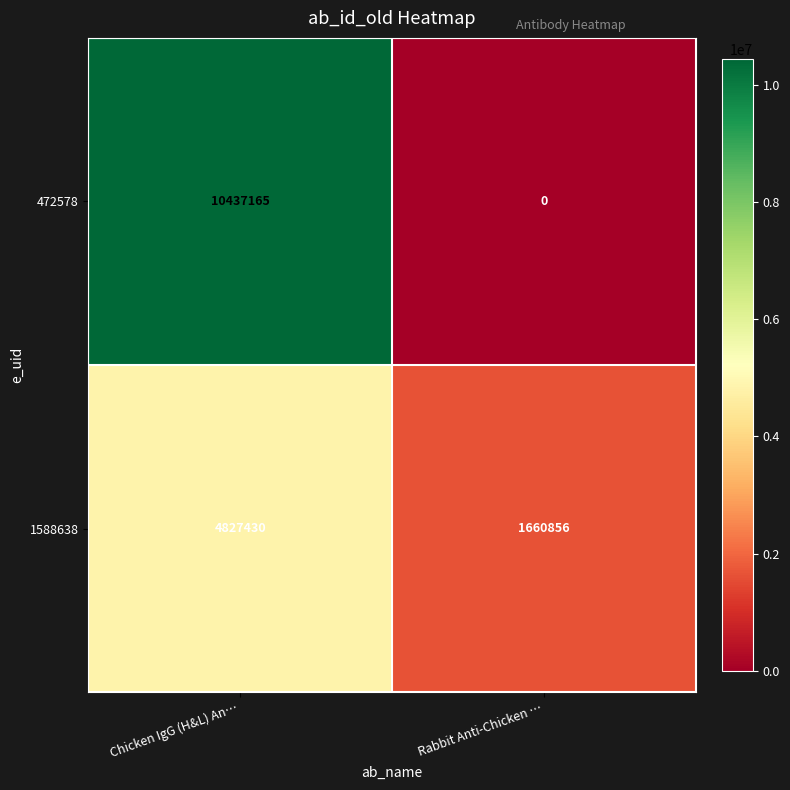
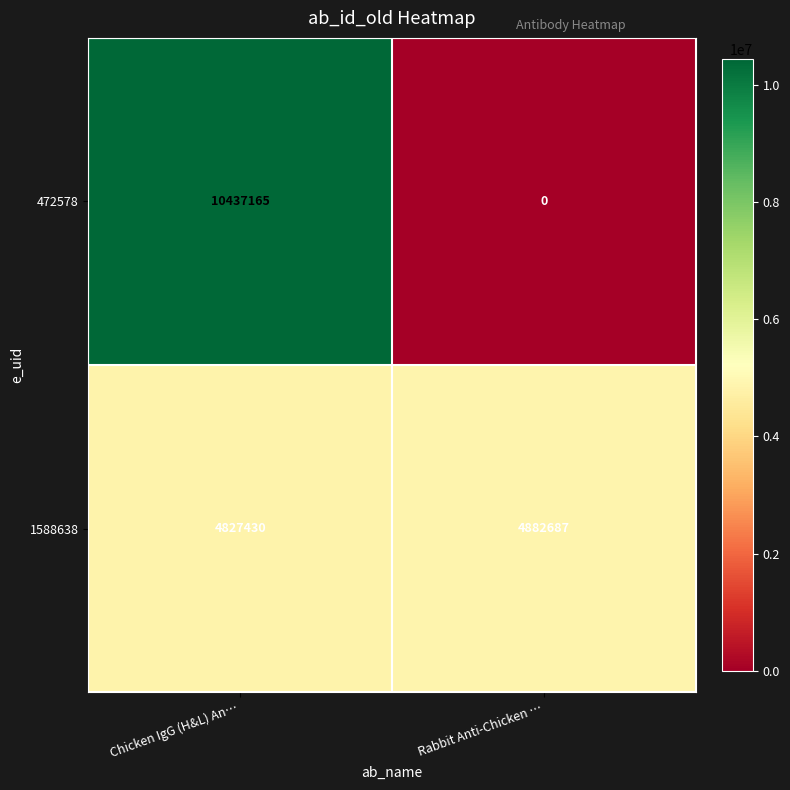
  {
    "472578": {
      "Chicken IgG (H&L) An…": 10437165,
      "Rabbit Anti-Chicken …": 0
    },
    "1588638": {
      "Chicken IgG (H&L) An…": 4827430,
-     "Rabbit Anti-Chicken …": 1660856
+     "Rabbit Anti-Chicken …": 4882687
    }
  }
